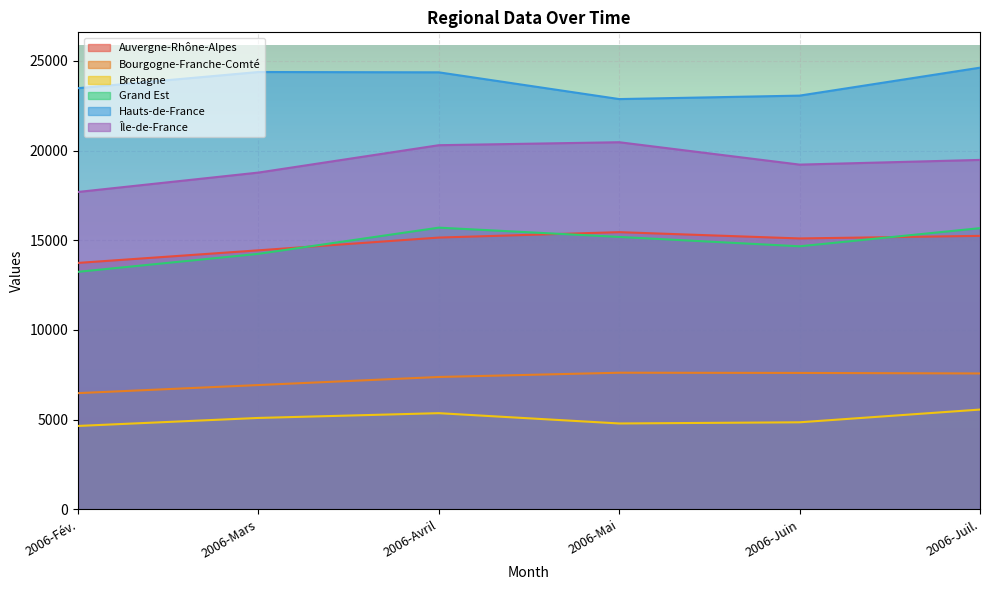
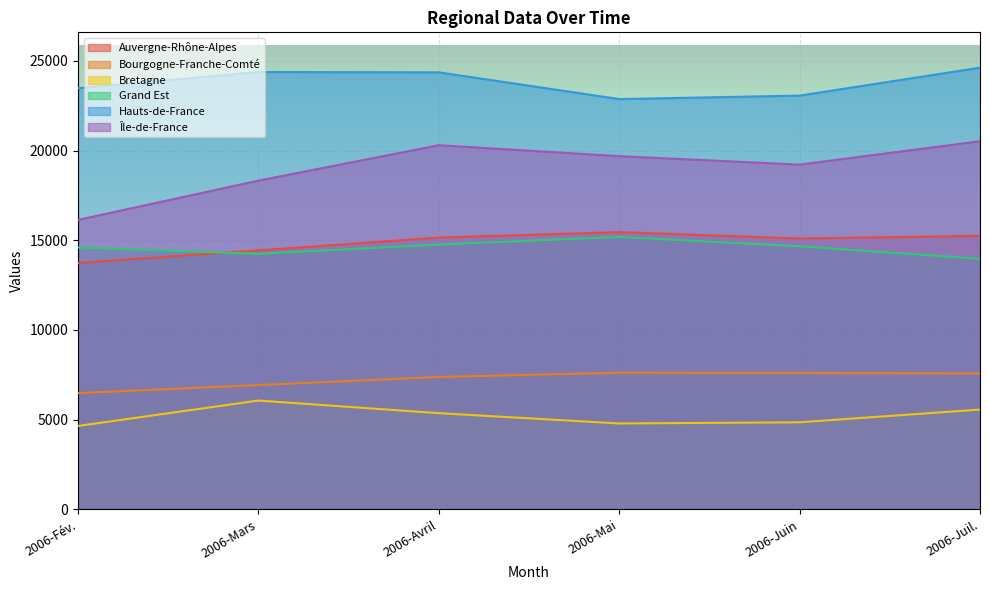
  {
    "Bretagne": {
      "2006-Fév.": 4700,
-     "2006-Mars": 5100,
+     "2006-Mars": 6100,
      "2006-Avril": 5400,
      "2006-Mai": 4800,
      "2006-Juin": 4900,
      "2006-Juil.": 5600
    },
    "Grand Est": {
-     "2006-Fév.": 13200,
+     "2006-Fév.": 14600,
      "2006-Mars": 14200,
-     "2006-Avril": 15700,
+     "2006-Avril": 14800,
      "2006-Mai": 15200,
      "2006-Juin": 14700,
-     "2006-Juil.": 15700
+     "2006-Juil.": 14000
    },
    "Hauts-de-France": {
      "2006-Fév.": 23500,
      "2006-Avril": 24400,
      "2006-Mai": 22900,
      "2006-Juin": 23100,
      "2006-Juil.": 24600
    },
    "Île-de-France": {
-     "2006-Fév.": 17700,
-     "2006-Mars": 18800,
+     "2006-Fév.": 16100,
+     "2006-Mars": 18300,
      "2006-Avril": 20300,
-     "2006-Mai": 20500,
+     "2006-Mai": 19700,
      "2006-Juin": 19200,
-     "2006-Juil.": 19500
+     "2006-Juil.": 20500
    }
  }
